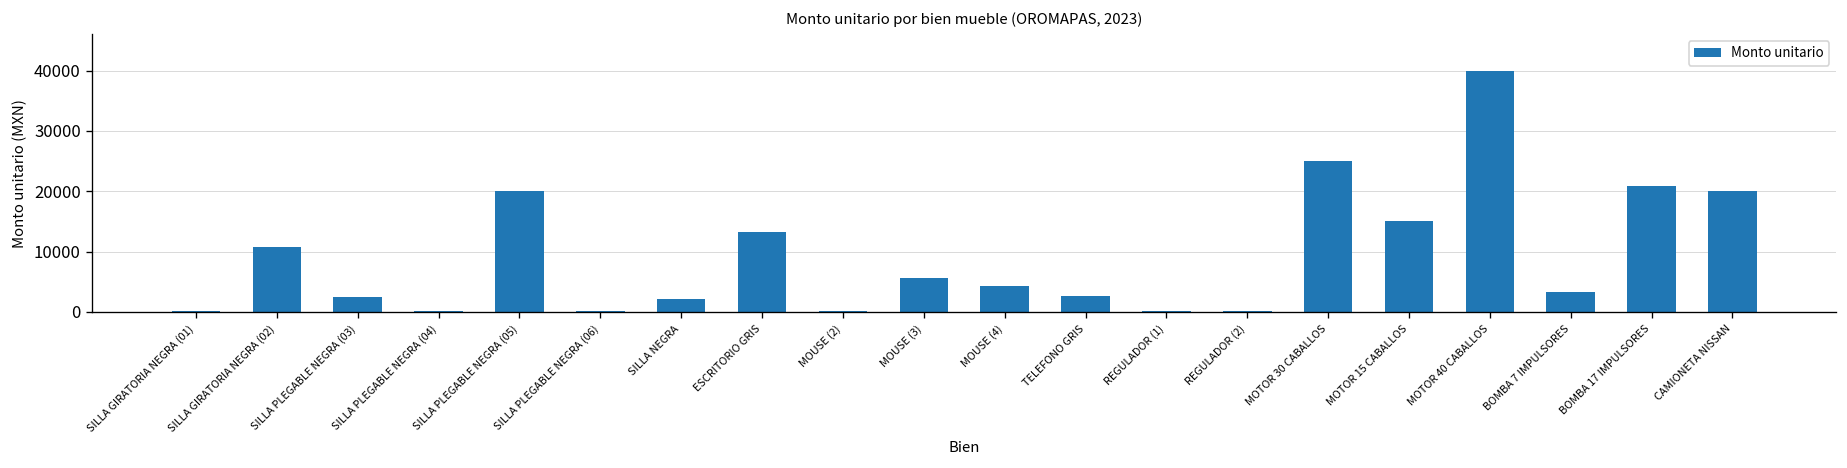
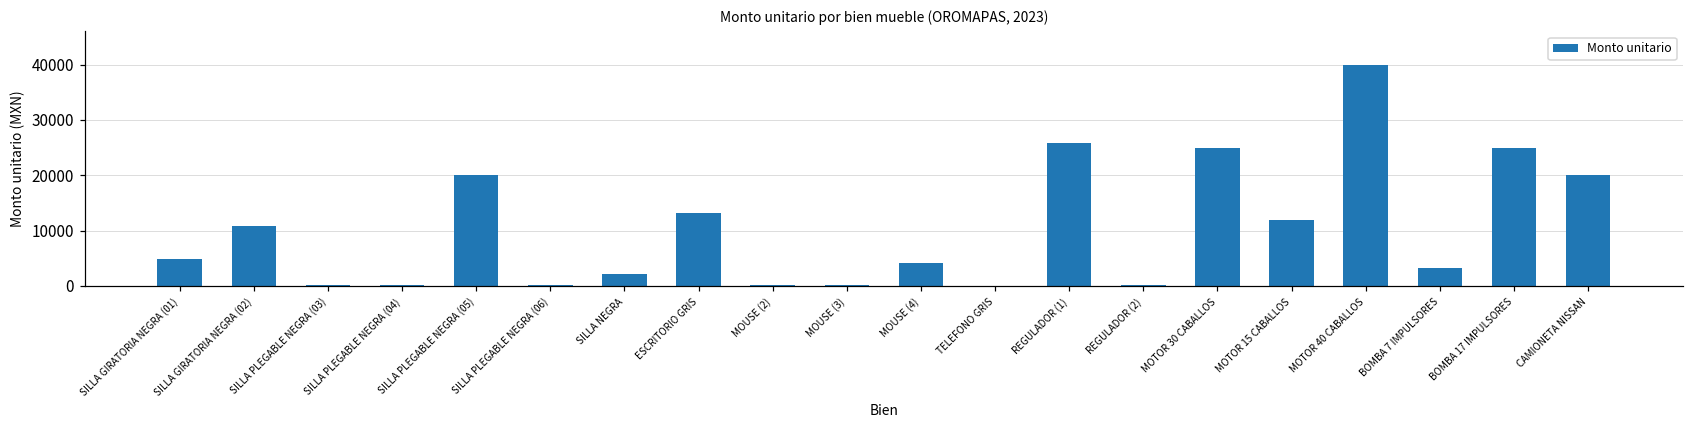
  {
-   "SILLA GIRATORIA NEGRA (01)": 0,
+   "SILLA GIRATORIA NEGRA (01)": 5000,
    "SILLA GIRATORIA NEGRA (02)": 11000,
-   "SILLA PLEGABLE NEGRA (03)": 2000,
+   "SILLA PLEGABLE NEGRA (03)": 0,
    "SILLA PLEGABLE NEGRA (05)": 20000,
    "SILLA NEGRA": 2000,
    "ESCRITORIO GRIS": 13000,
-   "MOUSE (3)": 6000,
+   "MOUSE (3)": 0,
    "MOUSE (4)": 4000,
-   "TELEFONO GRIS": 3000,
-   "REGULADOR (1)": 0,
+   "TELEFONO GRIS": 0,
+   "REGULADOR (1)": 26000,
    "MOTOR 30 CABALLOS": 25000,
-   "MOTOR 15 CABALLOS": 15000,
+   "MOTOR 15 CABALLOS": 12000,
    "MOTOR 40 CABALLOS": 40000,
    "BOMBA 7 IMPULSORES": 3000,
-   "BOMBA 17 IMPULSORES": 21000,
+   "BOMBA 17 IMPULSORES": 25000,
    "CAMIONETA NISSAN": 20000
  }
